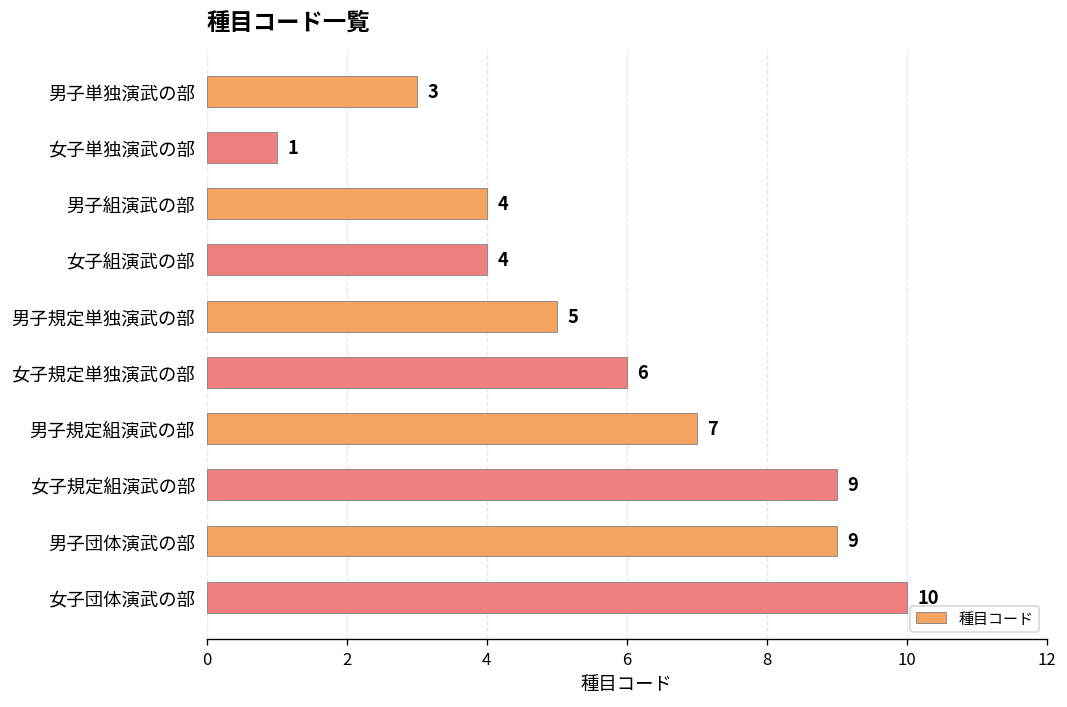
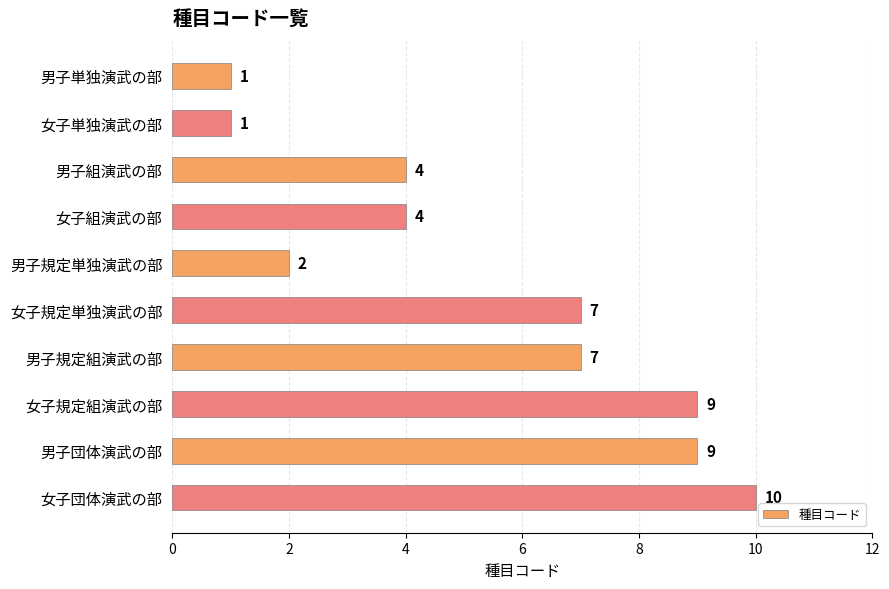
  {
-   "男子単独演武の部": 3,
+   "男子単独演武の部": 1,
    "女子単独演武の部": 1,
    "男子組演武の部": 4,
    "女子組演武の部": 4,
-   "男子規定単独演武の部": 5,
-   "女子規定単独演武の部": 6,
+   "男子規定単独演武の部": 2,
+   "女子規定単独演武の部": 7,
    "男子規定組演武の部": 7,
    "女子規定組演武の部": 9,
    "男子団体演武の部": 9
  }
